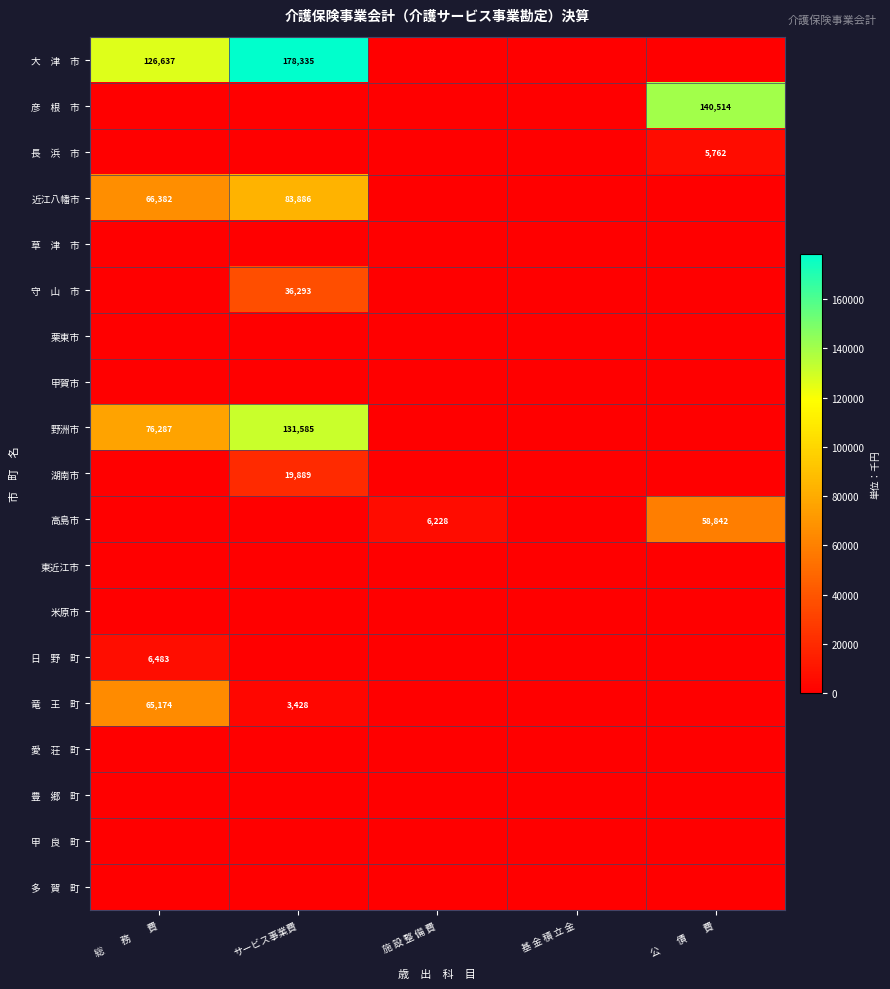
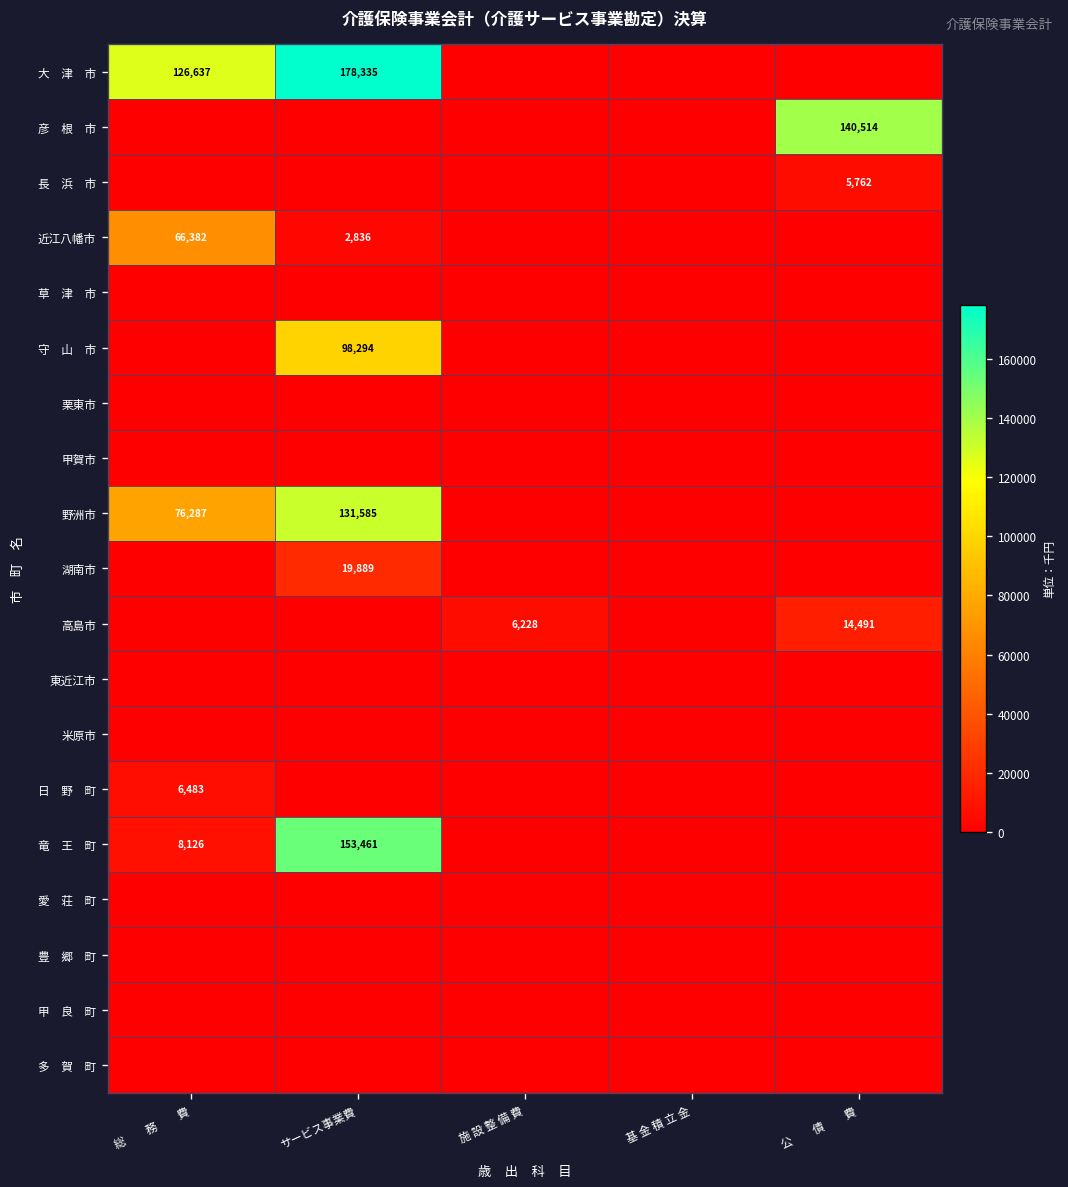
  {
    "大 津 市": {
      "総 務 費": "126,637",
      "サービス事業費": "178,335"
    },
    "彦 根 市": {
      "公 債 費": "140,514"
    },
    "長 浜 市": {
      "公 債 費": "5,762"
    },
    "近江八幡市": {
      "総 務 費": "66,382",
-     "サービス事業費": "83,886"
+     "サービス事業費": "2,836"
    },
    "守 山 市": {
-     "サービス事業費": "36,293"
+     "サービス事業費": "98,294"
    },
    "野洲市": {
      "総 務 費": "76,287",
      "サービス事業費": "131,585"
    },
    "湖南市": {
      "サービス事業費": "19,889"
    },
    "高島市": {
      "施 設 整 備 費": "6,228",
-     "公 債 費": "58,842"
+     "公 債 費": "14,491"
    },
    "日 野 町": {
      "総 務 費": "6,483"
    },
    "竜 王 町": {
-     "総 務 費": "65,174",
-     "サービス事業費": "3,428"
+     "総 務 費": "8,126",
+     "サービス事業費": "153,461"
    }
  }
